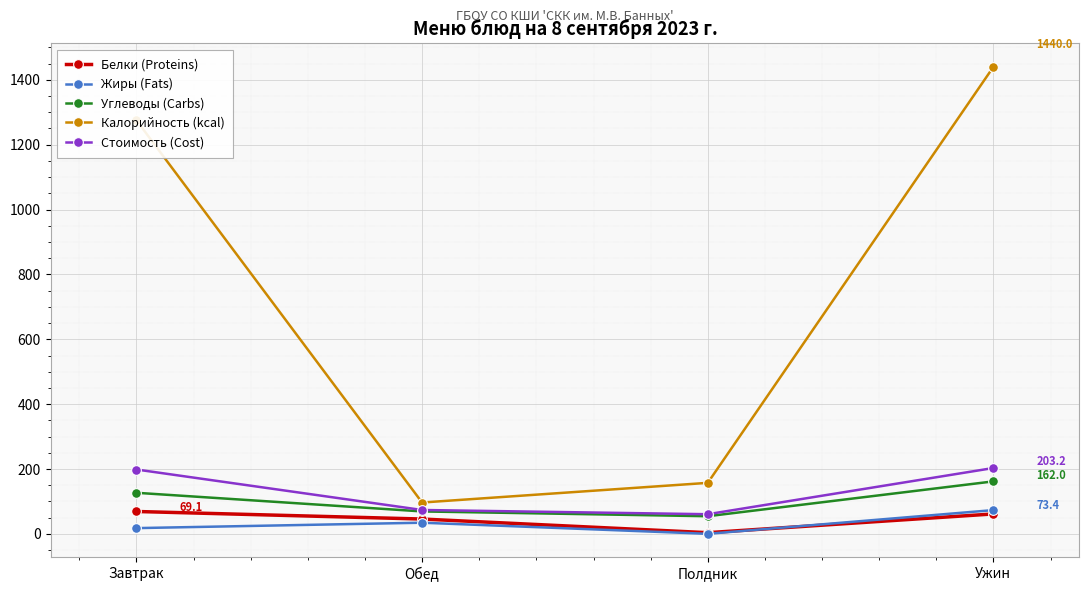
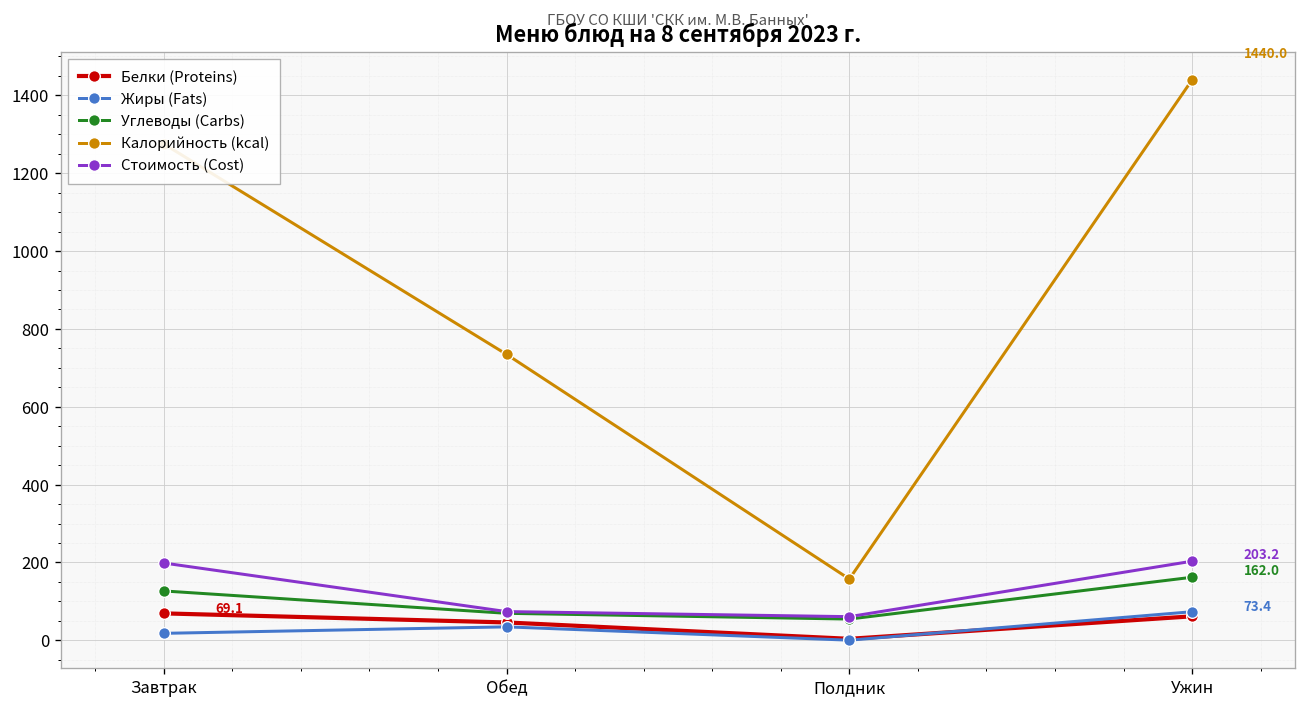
  {
    "Белки (Proteins)": {
      "Завтрак": 70,
      "Обед": 50,
      "Ужин": 60
    },
    "Жиры (Fats)": {
      "Завтрак": 20,
      "Обед": 30,
      "Ужин": 70
    },
    "Углеводы (Carbs)": {
      "Завтрак": 130,
      "Ужин": 160
    },
    "Калорийность (kcal)": {
-     "Обед": 100,
+     "Обед": 730,
      "Полдник": 160,
      "Ужин": 1440
    },
    "Стоимость (Cost)": {
      "Завтрак": 200,
      "Ужин": 200
    }
  }
